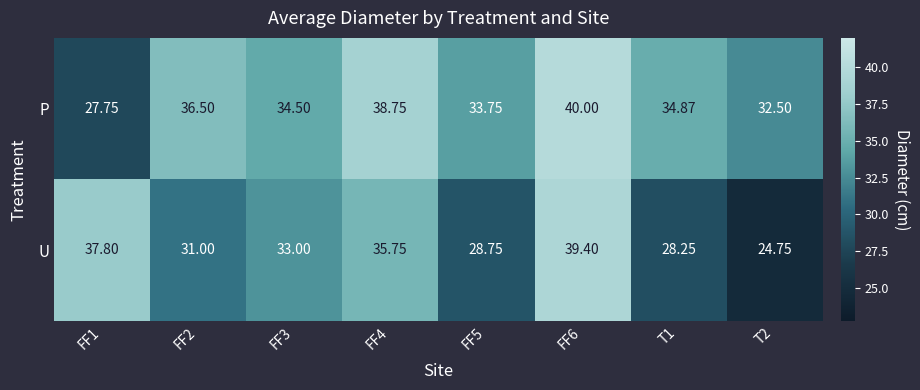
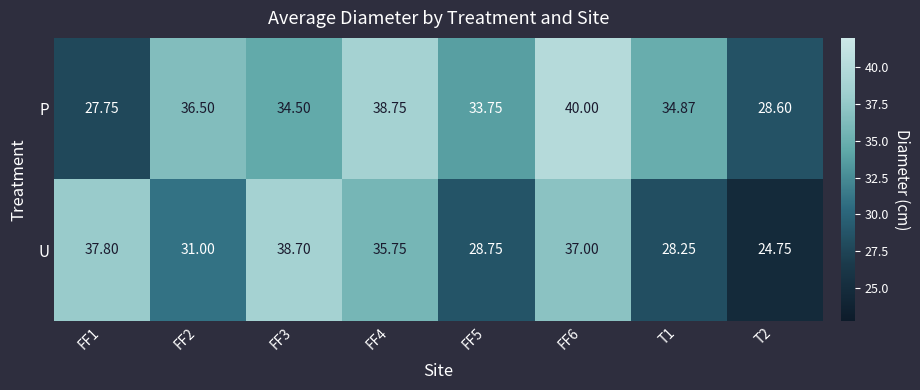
  {
    "P": {
      "FF1": 27.75,
      "FF2": 36.50,
      "FF3": 34.50,
      "FF4": 38.75,
      "FF5": 33.75,
      "FF6": 40.00,
      "T1": 34.87,
-     "T2": 32.50
+     "T2": 28.60
    },
    "U": {
      "FF1": 37.80,
      "FF2": 31.00,
-     "FF3": 33.00,
+     "FF3": 38.70,
      "FF4": 35.75,
      "FF5": 28.75,
-     "FF6": 39.40,
+     "FF6": 37.00,
      "T1": 28.25,
      "T2": 24.75
    }
  }
